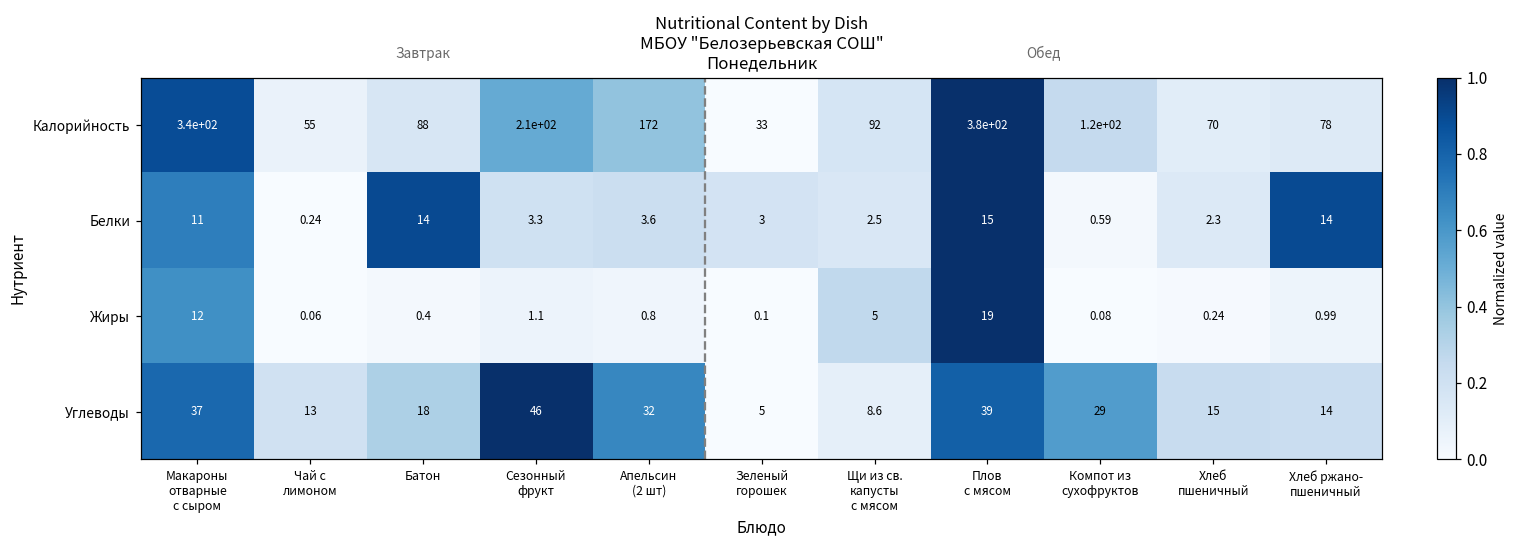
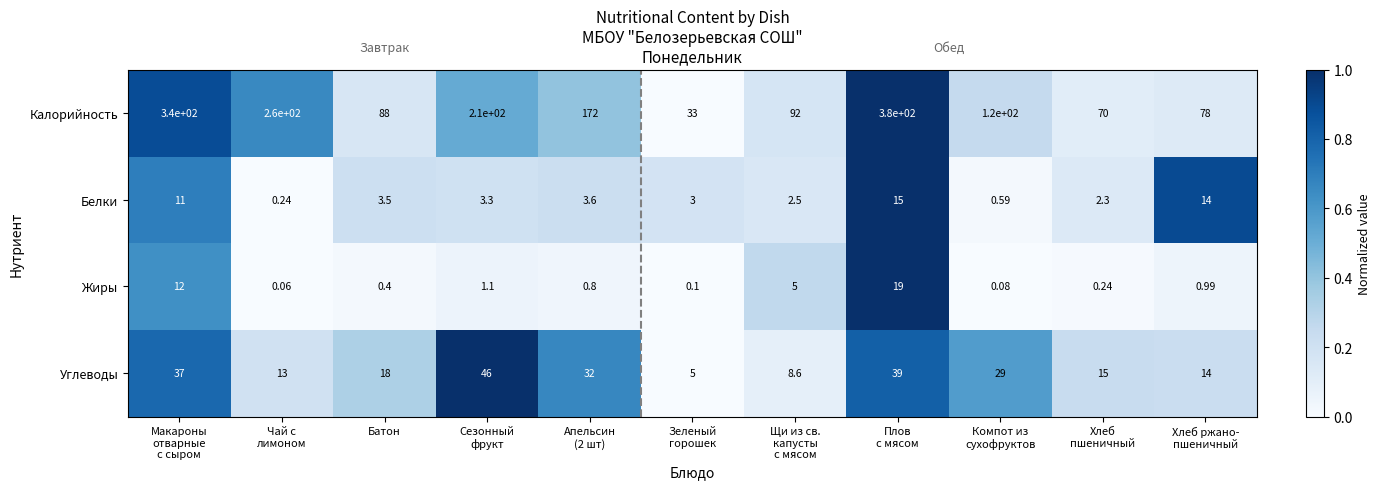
  {
    "Калорийность": {
      "Макароны отварные с сыром": "3.4e+02",
-     "Чай с лимоном": "55",
+     "Чай с лимоном": "2.6e+02",
      "Батон": "88",
      "Сезонный фрукт": "2.1e+02",
      "Апельсин (2 шт)": "172",
      "Зеленый горошек": "33",
      "Щи из св. капусты с мясом": "92",
      "Плов с мясом": "3.8e+02",
      "Компот из сухофруктов": "1.2e+02",
      "Хлеб пшеничный": "70",
      "Хлеб ржано- пшеничный": "78"
    },
    "Белки": {
      "Макароны отварные с сыром": "11",
      "Чай с лимоном": "0.24",
-     "Батон": "14",
+     "Батон": "3.5",
      "Сезонный фрукт": "3.3",
      "Апельсин (2 шт)": "3.6",
      "Зеленый горошек": "3",
      "Щи из св. капусты с мясом": "2.5",
      "Плов с мясом": "15",
      "Компот из сухофруктов": "0.59",
      "Хлеб пшеничный": "2.3",
      "Хлеб ржано- пшеничный": "14"
    },
    "Жиры": {
      "Макароны отварные с сыром": "12",
      "Чай с лимоном": "0.06",
      "Батон": "0.4",
      "Сезонный фрукт": "1.1",
      "Апельсин (2 шт)": "0.8",
      "Зеленый горошек": "0.1",
      "Щи из св. капусты с мясом": "5",
      "Плов с мясом": "19",
      "Компот из сухофруктов": "0.08",
      "Хлеб пшеничный": "0.24",
      "Хлеб ржано- пшеничный": "0.99"
    },
    "Углеводы": {
      "Макароны отварные с сыром": "37",
      "Чай с лимоном": "13",
      "Батон": "18",
      "Сезонный фрукт": "46",
      "Апельсин (2 шт)": "32",
      "Зеленый горошек": "5",
      "Щи из св. капусты с мясом": "8.6",
      "Плов с мясом": "39",
      "Компот из сухофруктов": "29",
      "Хлеб пшеничный": "15",
      "Хлеб ржано- пшеничный": "14"
    }
  }
